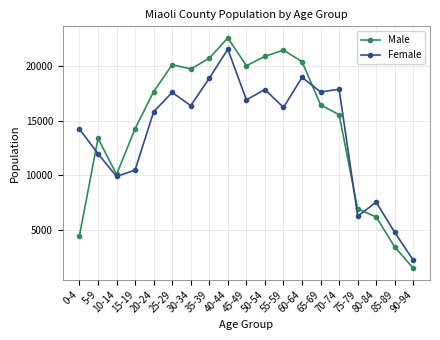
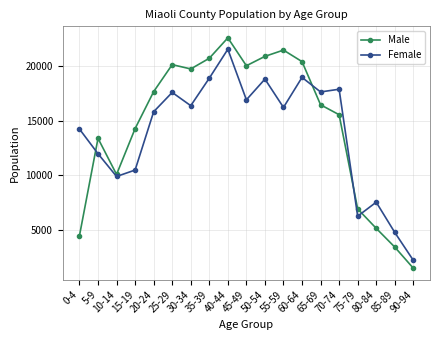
  {
    "Male": {
      "0-4": 4500,
      "5-9": 13400,
      "15-19": 14300,
      "20-24": 17700,
      "25-29": 20100,
      "30-34": 19700,
      "35-39": 20700,
      "40-44": 22600,
      "45-49": 20000,
      "50-54": 20900,
      "55-59": 21500,
      "60-64": 20400,
      "65-69": 16500,
      "70-74": 15500,
      "75-79": 6900,
-     "80-84": 6200,
+     "80-84": 5100,
      "85-89": 3400,
      "90-94": 1500
    },
    "Female": {
      "0-4": 14200,
      "5-9": 12000,
      "15-19": 10500,
      "20-24": 15800,
      "25-29": 17600,
      "30-34": 16400,
      "35-39": 18900,
      "40-44": 21500,
      "45-49": 16900,
-     "50-54": 17900,
+     "50-54": 18800,
      "55-59": 16200,
      "60-64": 19000,
      "65-69": 17600,
      "70-74": 17900,
      "75-79": 6200,
      "80-84": 7500,
      "85-89": 4800,
      "90-94": 2200
    }
  }
